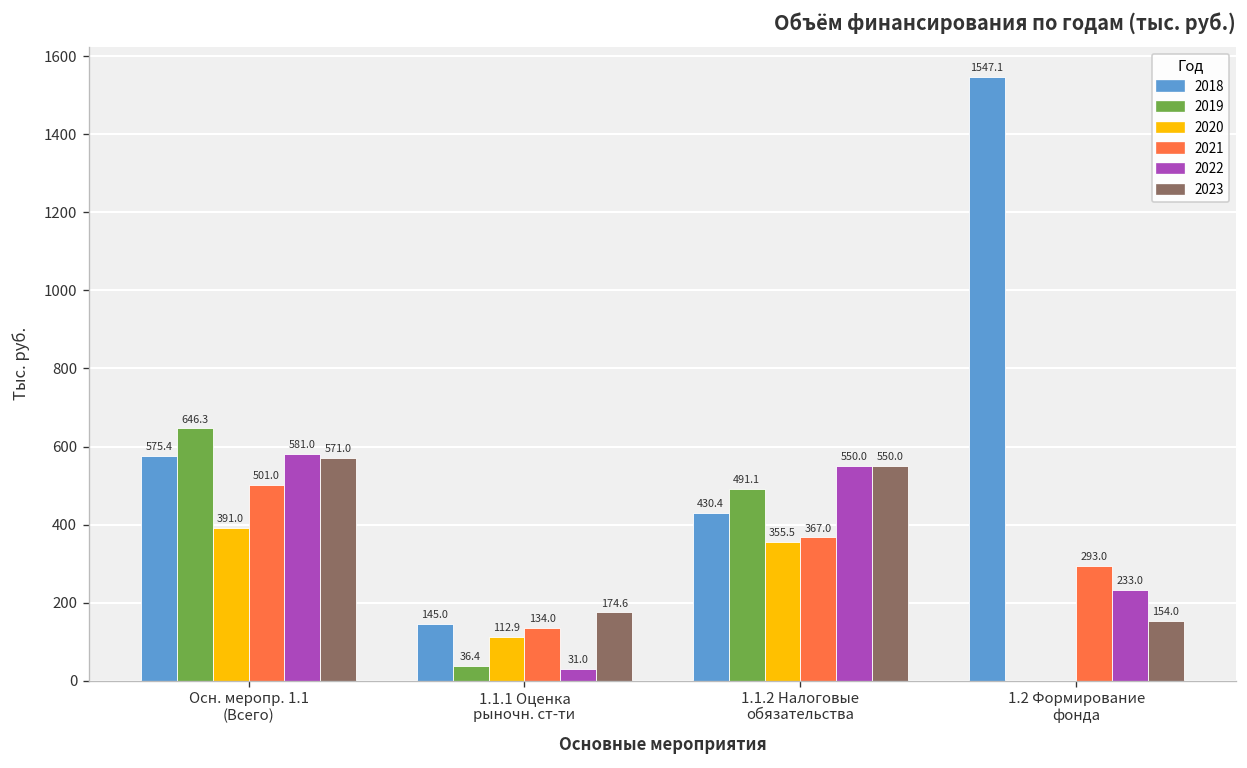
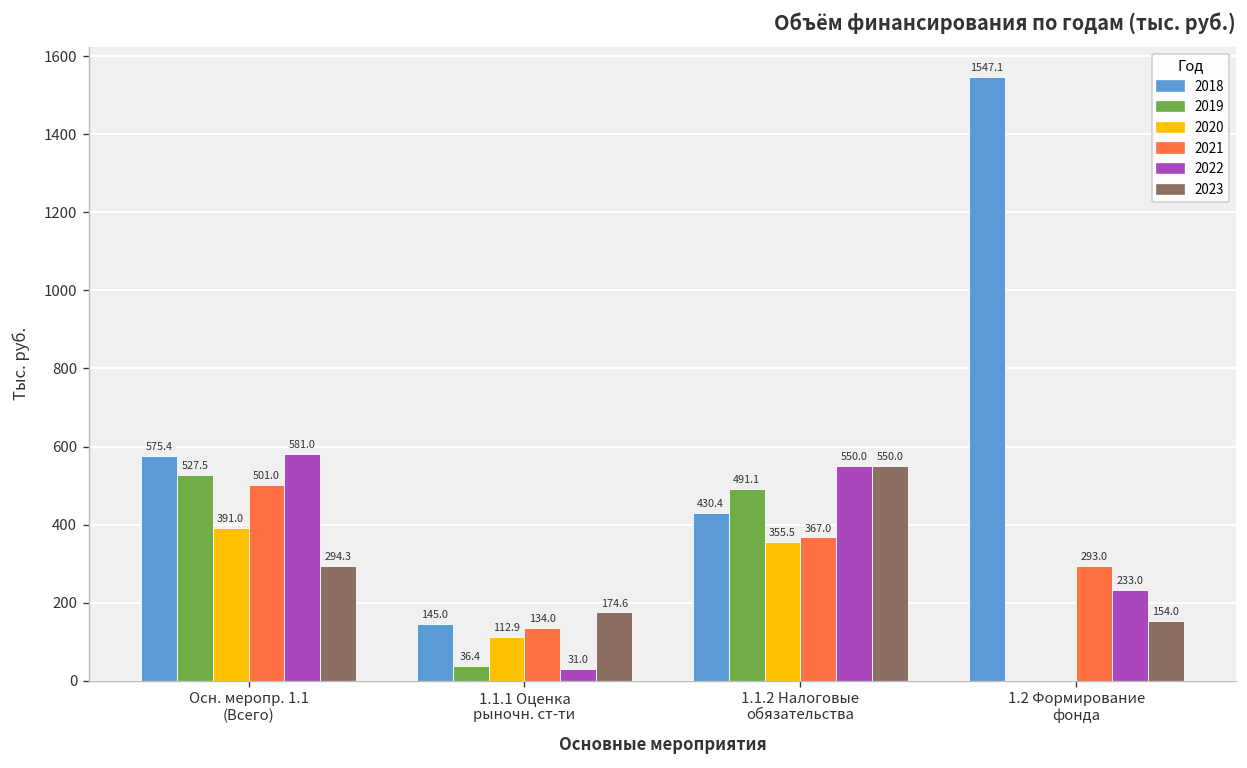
  {
    "2018": {
      "Осн. меропр. 1.1 (Всего)": 575.4,
      "1.1.1 Оценка рыночн. ст-ти": 145.0,
      "1.1.2 Налоговые обязательства": 430.4,
      "1.2 Формирование фонда": 1547.1
    },
    "2019": {
-     "Осн. меропр. 1.1 (Всего)": 646.3,
+     "Осн. меропр. 1.1 (Всего)": 527.5,
      "1.1.1 Оценка рыночн. ст-ти": 36.4,
      "1.1.2 Налоговые обязательства": 491.1
    },
    "2020": {
      "Осн. меропр. 1.1 (Всего)": 391.0,
      "1.1.1 Оценка рыночн. ст-ти": 112.9,
      "1.1.2 Налоговые обязательства": 355.5
    },
    "2021": {
      "Осн. меропр. 1.1 (Всего)": 501.0,
      "1.1.1 Оценка рыночн. ст-ти": 134.0,
      "1.1.2 Налоговые обязательства": 367.0,
      "1.2 Формирование фонда": 293.0
    },
    "2022": {
      "Осн. меропр. 1.1 (Всего)": 581.0,
      "1.1.1 Оценка рыночн. ст-ти": 31.0,
      "1.1.2 Налоговые обязательства": 550.0,
      "1.2 Формирование фонда": 233.0
    },
    "2023": {
-     "Осн. меропр. 1.1 (Всего)": 571.0,
+     "Осн. меропр. 1.1 (Всего)": 294.3,
      "1.1.1 Оценка рыночн. ст-ти": 174.6,
      "1.1.2 Налоговые обязательства": 550.0,
      "1.2 Формирование фонда": 154.0
    }
  }
